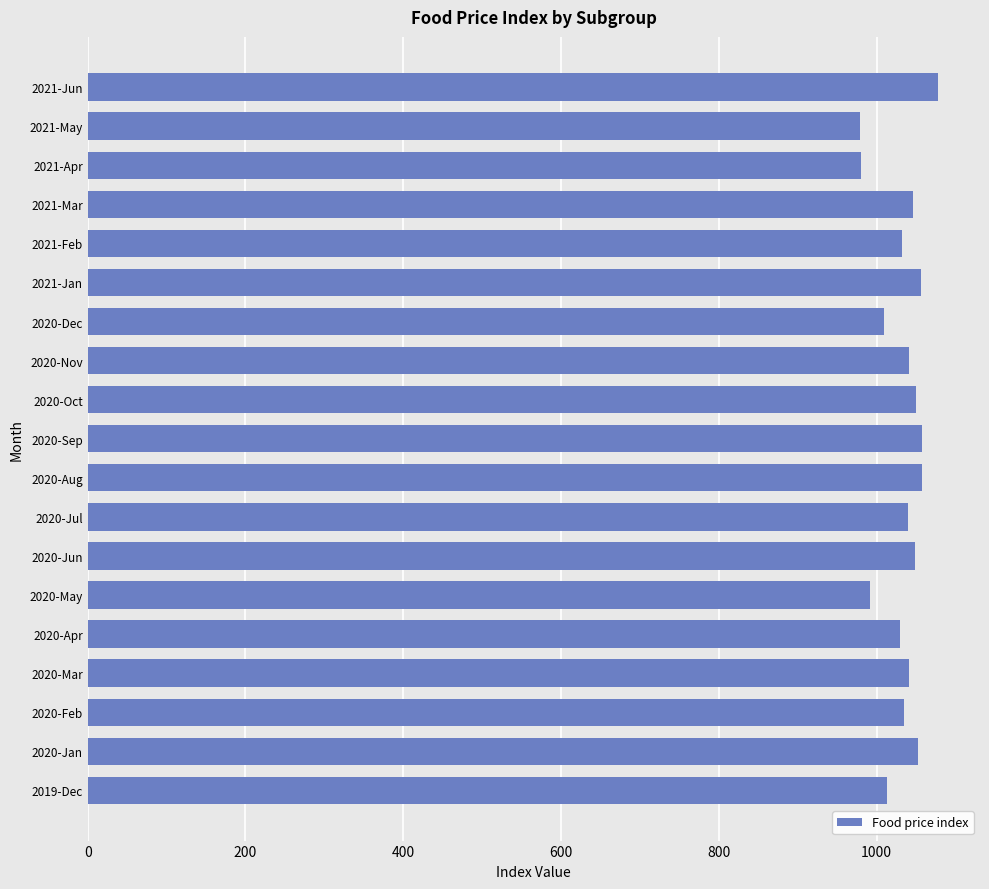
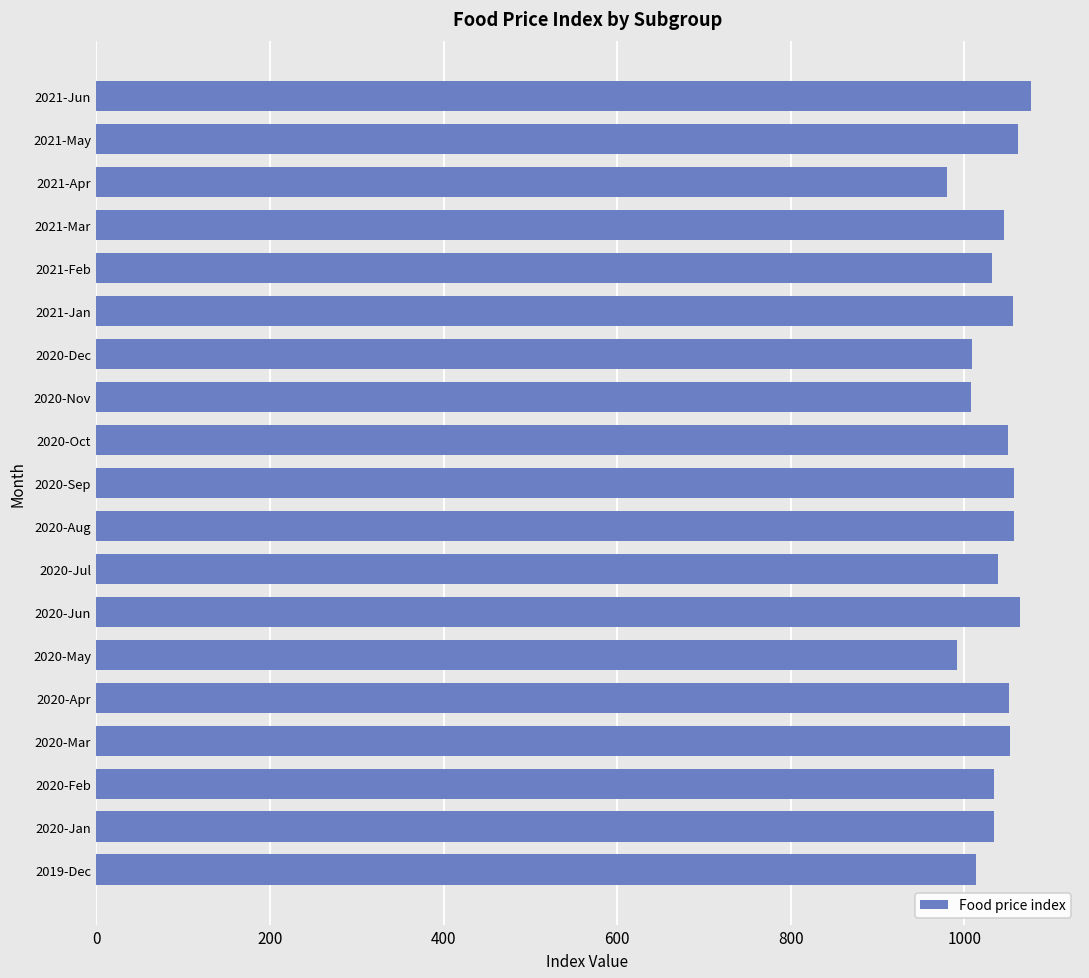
  {
    "2021-Jun": 1080,
-   "2021-May": 980,
+   "2021-May": 1060,
    "2021-Apr": 980,
    "2021-Mar": 1050,
    "2021-Feb": 1030,
    "2021-Jan": 1060,
    "2020-Dec": 1010,
-   "2020-Nov": 1040,
+   "2020-Nov": 1010,
    "2020-Oct": 1050,
    "2020-Sep": 1060,
    "2020-Aug": 1060,
    "2020-Jul": 1040,
-   "2020-Jun": 1050,
+   "2020-Jun": 1060,
    "2020-May": 990,
-   "2020-Apr": 1030,
-   "2020-Mar": 1040,
+   "2020-Apr": 1050,
+   "2020-Mar": 1050,
    "2020-Feb": 1030,
-   "2020-Jan": 1050,
+   "2020-Jan": 1030,
    "2019-Dec": 1010
  }
